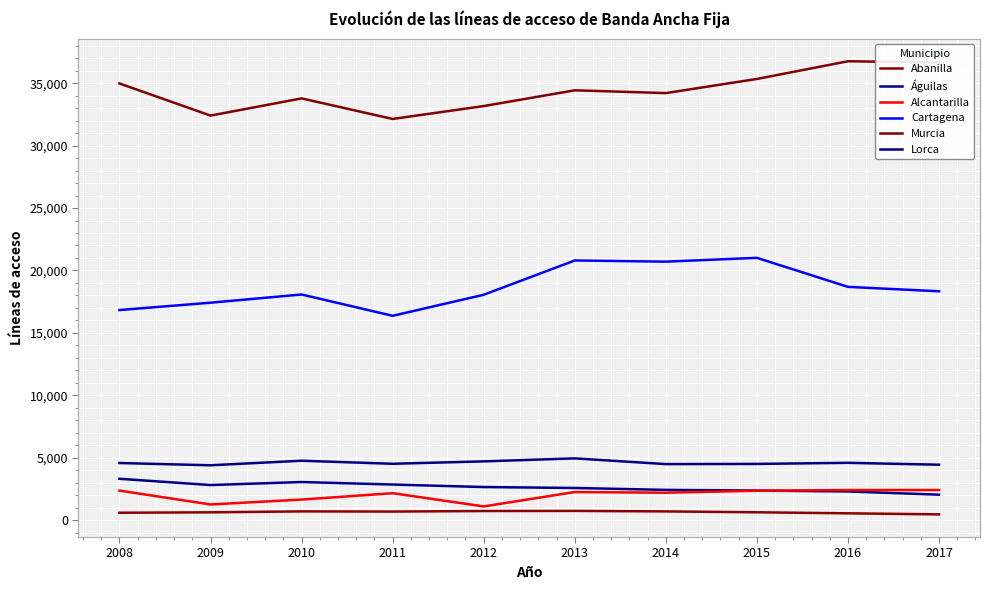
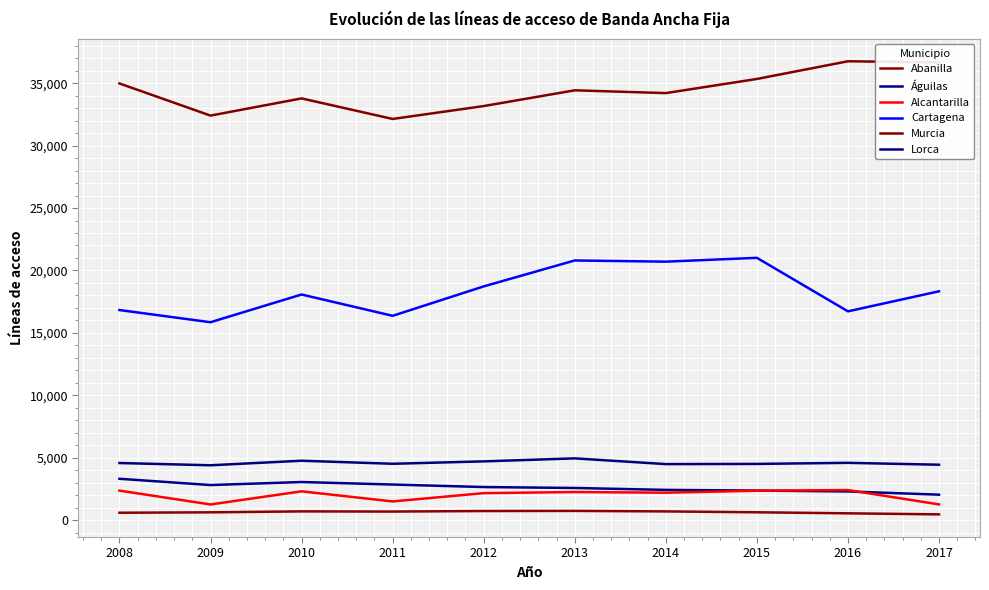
  {
    "Alcantarilla": {
      "2008": "2,400",
      "2009": "1,200",
-     "2010": "1,600",
-     "2011": "2,200",
-     "2012": "1,100",
+     "2010": "2,300",
+     "2011": "1,500",
+     "2012": "2,200",
      "2013": "2,200",
      "2014": "2,200",
-     "2017": "2,400"
+     "2017": "1,300"
    },
    "Cartagena": {
      "2008": "16,800",
-     "2009": "17,400",
+     "2009": "15,900",
      "2010": "18,100",
      "2011": "16,400",
-     "2012": "18,100",
+     "2012": "18,700",
      "2013": "20,800",
      "2014": "20,700",
      "2015": "21,000",
-     "2016": "18,700",
+     "2016": "16,700",
      "2017": "18,300"
    }
  }
